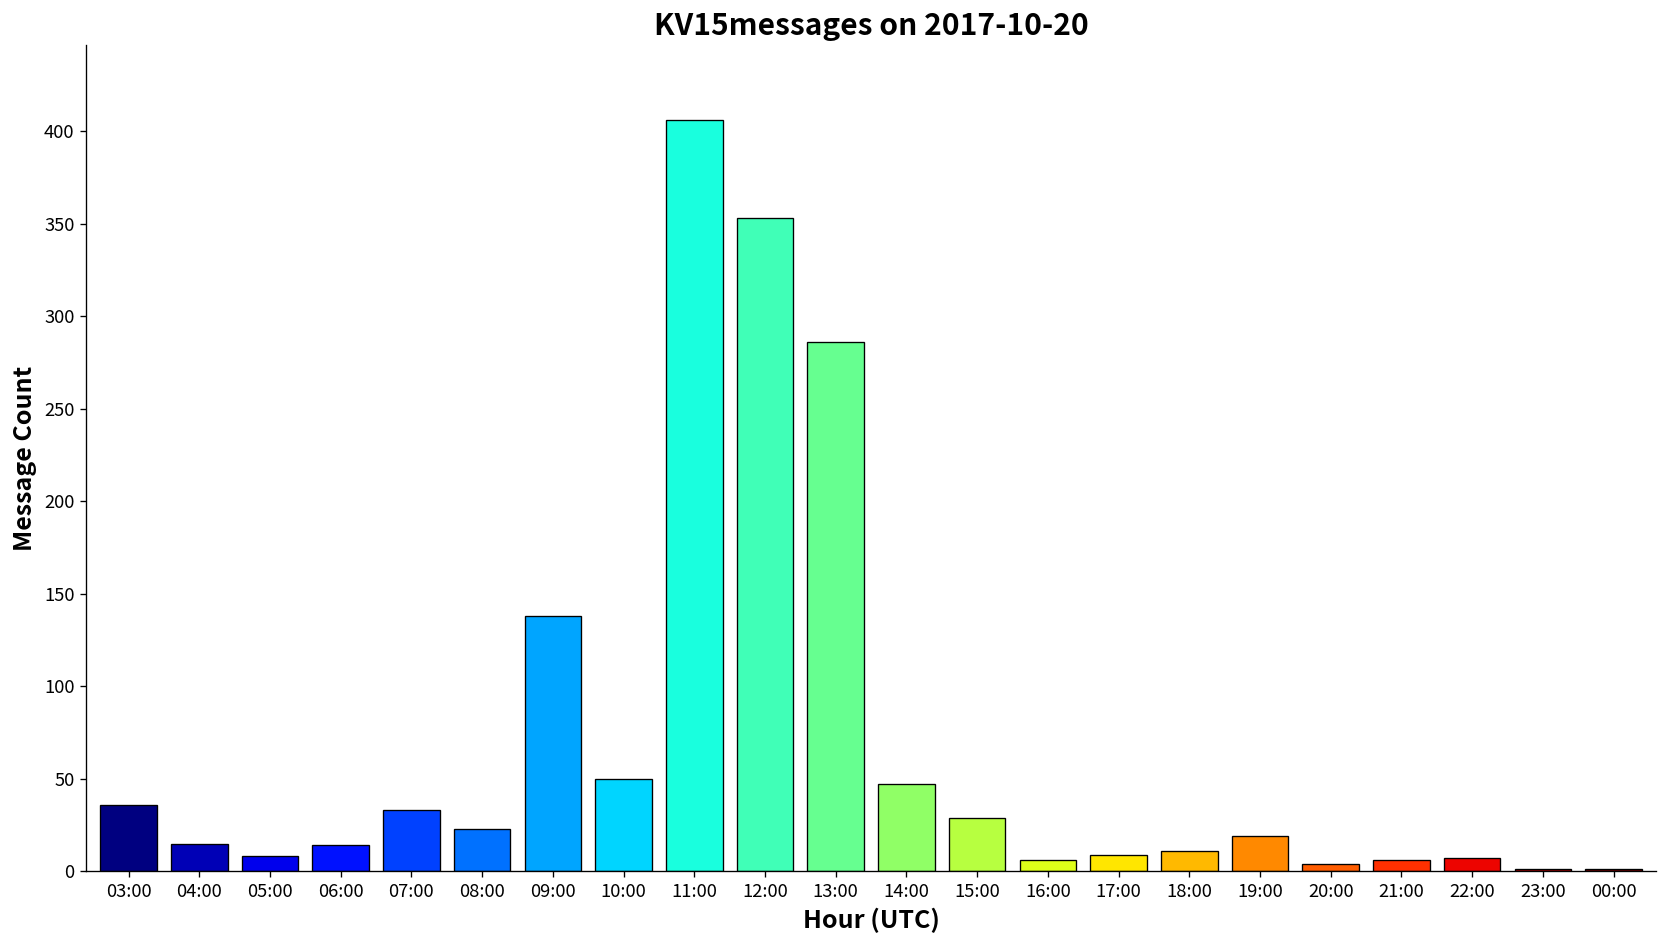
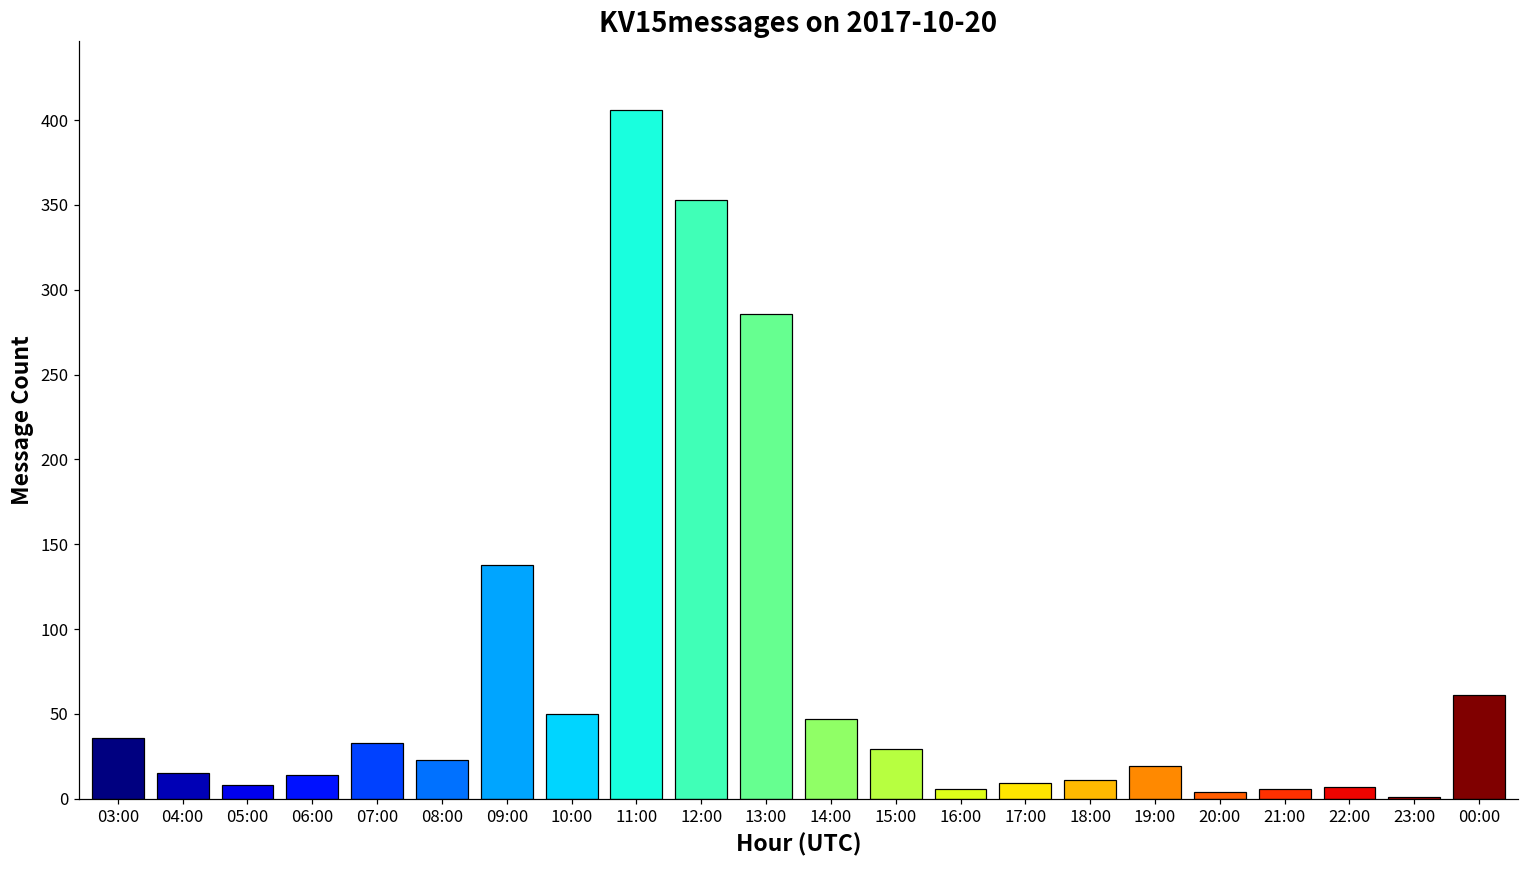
  {
    "03:00": 36,
    "04:00": 15,
    "05:00": 8,
    "06:00": 14,
    "07:00": 33,
    "08:00": 23,
    "09:00": 138,
    "10:00": 50,
    "11:00": 406,
    "12:00": 353,
    "13:00": 286,
    "14:00": 47,
    "15:00": 29,
    "16:00": 6,
    "17:00": 9,
    "18:00": 11,
    "19:00": 19,
    "20:00": 4,
    "21:00": 6,
    "22:00": 7,
-   "00:00": 1
+   "00:00": 61
  }
